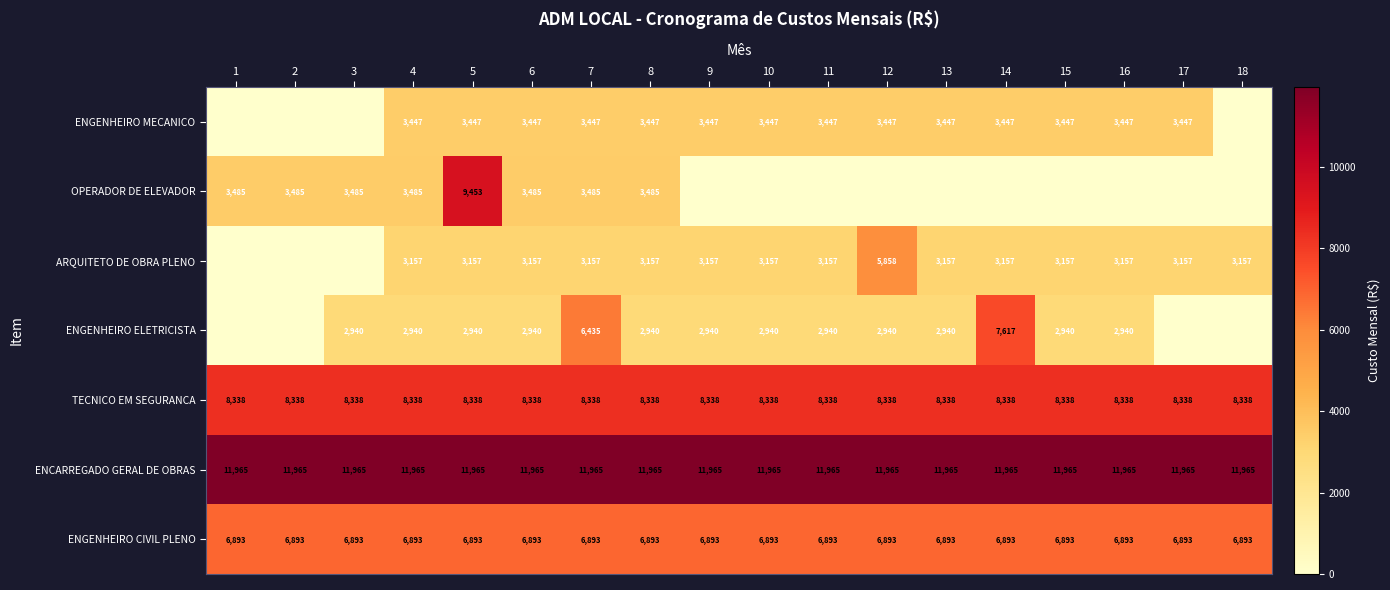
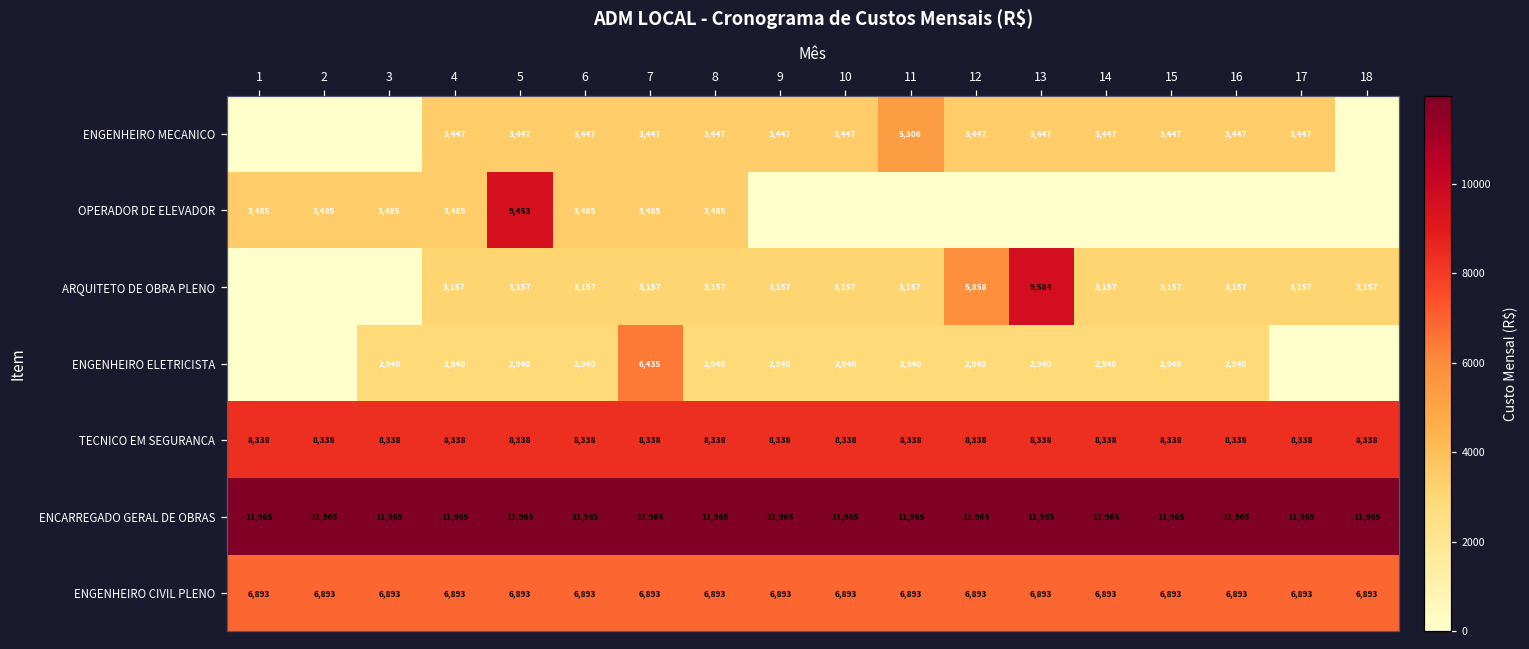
  {
    "ENGENHEIRO MECANICO": {
      "4": "3,447",
      "5": "3,447",
      "6": "3,447",
      "7": "3,447",
      "8": "3,447",
      "9": "3,447",
      "10": "3,447",
-     "11": "3,447",
+     "11": "5,306",
      "12": "3,447",
      "13": "3,447",
      "14": "3,447",
      "15": "3,447",
      "16": "3,447",
      "17": "3,447"
    },
    "OPERADOR DE ELEVADOR": {
      "1": "3,485",
      "2": "3,485",
      "3": "3,485",
      "4": "3,485",
      "5": "9,453",
      "6": "3,485",
      "7": "3,485",
      "8": "3,485"
    },
    "ARQUITETO DE OBRA PLENO": {
      "4": "3,157",
      "5": "3,157",
      "6": "3,157",
      "7": "3,157",
      "8": "3,157",
      "9": "3,157",
      "10": "3,157",
      "11": "3,157",
      "12": "5,858",
-     "13": "3,157",
+     "13": "9,584",
      "14": "3,157",
      "15": "3,157",
      "16": "3,157",
      "17": "3,157",
      "18": "3,157"
    },
    "ENGENHEIRO ELETRICISTA": {
      "3": "2,940",
      "4": "2,940",
      "5": "2,940",
      "6": "2,940",
      "7": "6,435",
      "8": "2,940",
      "9": "2,940",
      "10": "2,940",
      "11": "2,940",
      "12": "2,940",
      "13": "2,940",
-     "14": "7,617",
+     "14": "2,940",
      "15": "2,940",
      "16": "2,940"
    },
    "TECNICO EM SEGURANCA": {
      "1": "8,338",
      "2": "8,338",
      "3": "8,338",
      "4": "8,338",
      "5": "8,338",
      "6": "8,338",
      "7": "8,338",
      "8": "8,338",
      "9": "8,338",
      "10": "8,338",
      "11": "8,338",
      "12": "8,338",
      "13": "8,338",
      "14": "8,338",
      "15": "8,338",
      "16": "8,338",
      "17": "8,338",
      "18": "8,338"
    },
    "ENCARREGADO GERAL DE OBRAS": {
      "1": "11,965",
      "2": "11,965",
      "3": "11,965",
      "4": "11,965",
      "5": "11,965",
      "6": "11,965",
      "7": "11,965",
      "8": "11,965",
      "9": "11,965",
      "10": "11,965",
      "11": "11,965",
      "12": "11,965",
      "13": "11,965",
      "14": "11,965",
      "15": "11,965",
      "16": "11,965",
      "17": "11,965",
      "18": "11,965"
    },
    "ENGENHEIRO CIVIL PLENO": {
      "1": "6,893",
      "2": "6,893",
      "3": "6,893",
      "4": "6,893",
      "5": "6,893",
      "6": "6,893",
      "7": "6,893",
      "8": "6,893",
      "9": "6,893",
      "10": "6,893",
      "11": "6,893",
      "12": "6,893",
      "13": "6,893",
      "14": "6,893",
      "15": "6,893",
      "16": "6,893",
      "17": "6,893",
      "18": "6,893"
    }
  }
